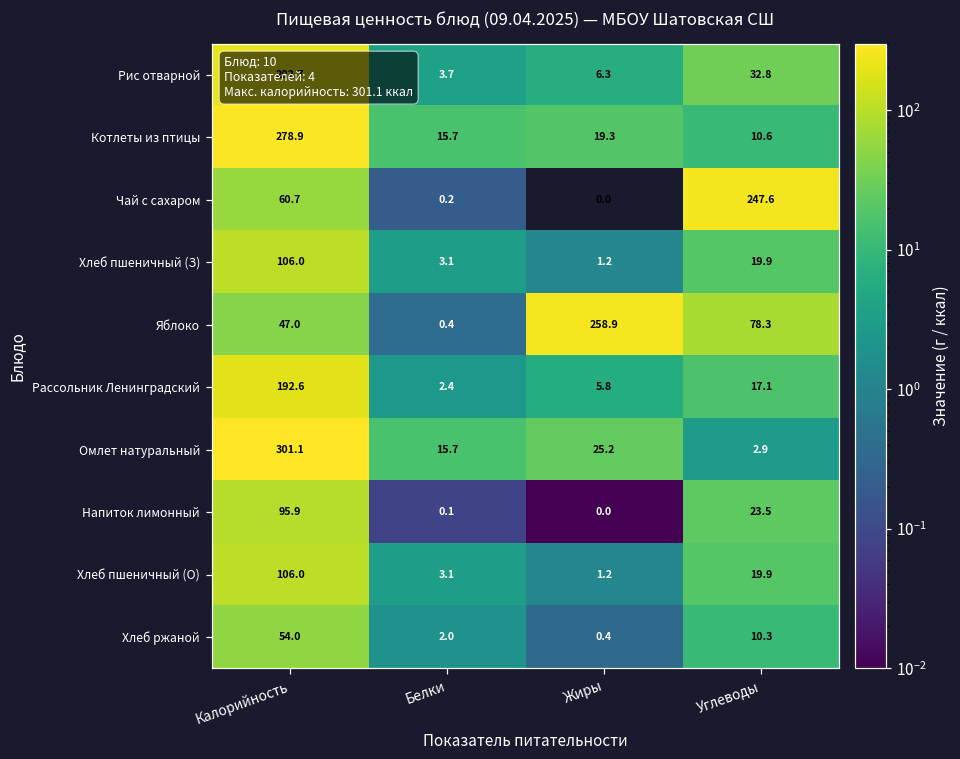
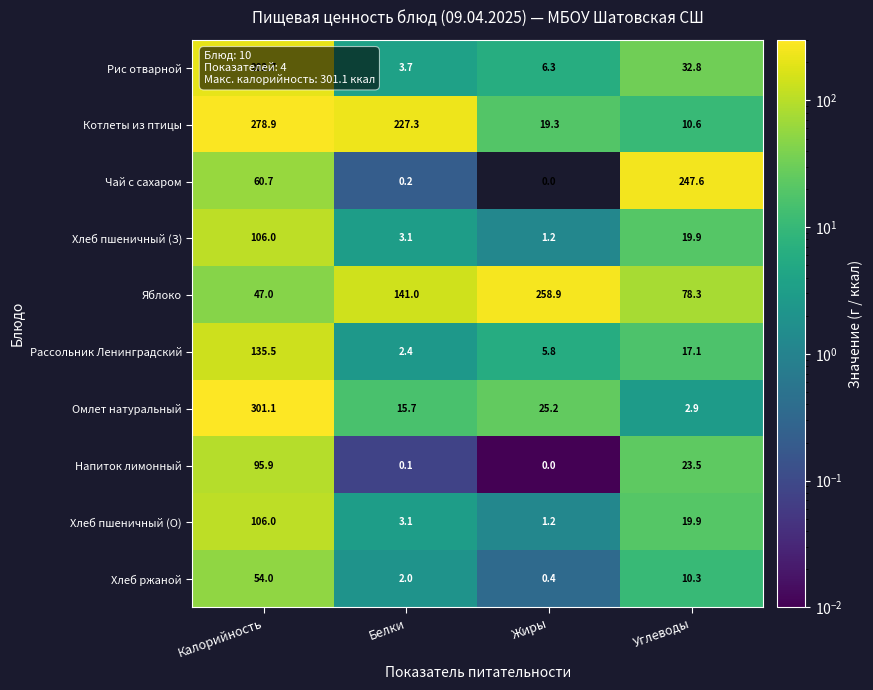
  {
    "Рис отварной": {
      "Белки": 3.7,
      "Жиры": 6.3,
      "Углеводы": 32.8
    },
    "Котлеты из птицы": {
      "Калорийность": 278.9,
-     "Белки": 15.7,
+     "Белки": 227.3,
      "Жиры": 19.3,
      "Углеводы": 10.6
    },
    "Чай с сахаром": {
      "Калорийность": 60.7,
      "Белки": 0.2,
      "Углеводы": 247.6
    },
    "Хлеб пшеничный (З)": {
      "Калорийность": 106.0,
      "Белки": 3.1,
      "Жиры": 1.2,
      "Углеводы": 19.9
    },
    "Яблоко": {
      "Калорийность": 47.0,
-     "Белки": 0.4,
+     "Белки": 141.0,
      "Жиры": 258.9,
      "Углеводы": 78.3
    },
    "Рассольник Ленинградский": {
-     "Калорийность": 192.6,
+     "Калорийность": 135.5,
      "Белки": 2.4,
      "Жиры": 5.8,
      "Углеводы": 17.1
    },
    "Омлет натуральный": {
      "Калорийность": 301.1,
      "Белки": 15.7,
      "Жиры": 25.2,
      "Углеводы": 2.9
    },
    "Напиток лимонный": {
      "Калорийность": 95.9,
      "Белки": 0.1,
      "Жиры": 0.0,
      "Углеводы": 23.5
    },
    "Хлеб пшеничный (О)": {
      "Калорийность": 106.0,
      "Белки": 3.1,
      "Жиры": 1.2,
      "Углеводы": 19.9
    },
    "Хлеб ржаной": {
      "Калорийность": 54.0,
      "Белки": 2.0,
      "Жиры": 0.4,
      "Углеводы": 10.3
    }
  }
